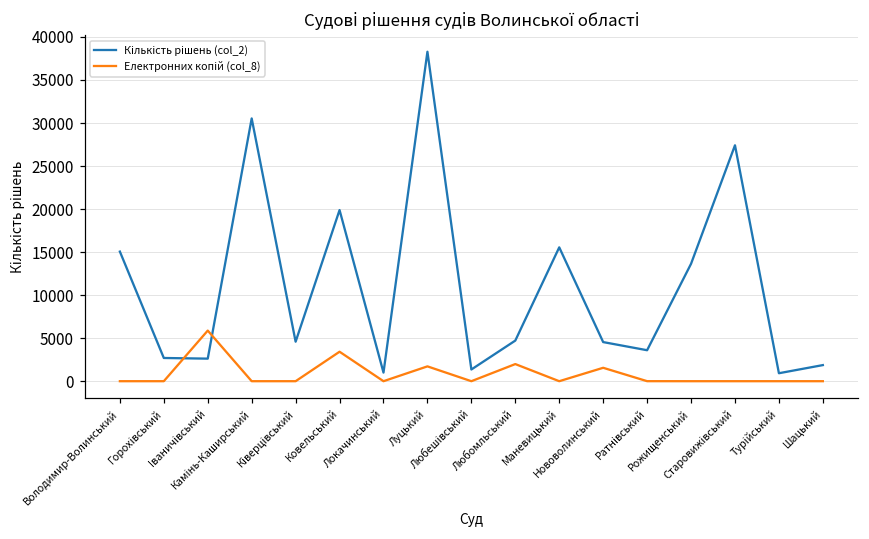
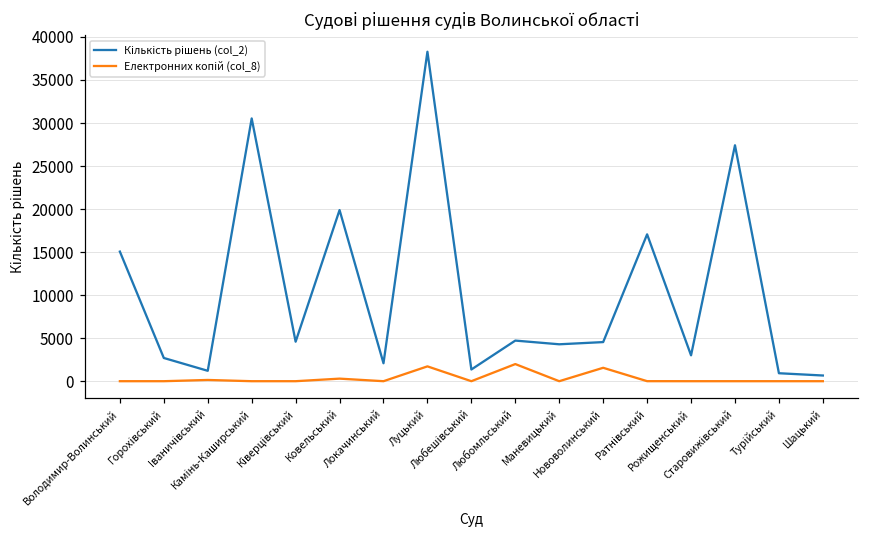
  {
    "Кількість рішень (col_2)": {
      "Володимир-Волинський": 15000,
      "Горохівський": 3000,
-     "Іваничівський": 3000,
+     "Іваничівський": 1000,
      "Камінь-Каширський": 31000,
      "Ківерцівський": 5000,
      "Ковельський": 20000,
-     "Локачинський": 1000,
+     "Локачинський": 2000,
      "Луцький": 38000,
      "Любешівський": 1000,
      "Любомльський": 5000,
-     "Маневицький": 16000,
+     "Маневицький": 4000,
      "Нововолинський": 5000,
-     "Ратнівський": 4000,
-     "Рожищенський": 14000,
+     "Ратнівський": 17000,
+     "Рожищенський": 3000,
      "Старовижівський": 27000,
      "Турійський": 1000,
-     "Шацький": 2000
+     "Шацький": 1000
    },
    "Електронних копій (col_8)": {
      "Володимир-Волинський": 0,
      "Горохівський": 0,
-     "Іваничівський": 6000,
+     "Іваничівський": 0,
      "Камінь-Каширський": 0,
      "Ківерцівський": 0,
-     "Ковельський": 3000,
+     "Ковельський": 0,
      "Локачинський": 0,
      "Луцький": 2000,
      "Любешівський": 0,
      "Любомльський": 2000,
      "Маневицький": 0,
      "Нововолинський": 2000,
      "Ратнівський": 0,
      "Рожищенський": 0,
      "Старовижівський": 0,
      "Турійський": 0,
      "Шацький": 0
    }
  }
